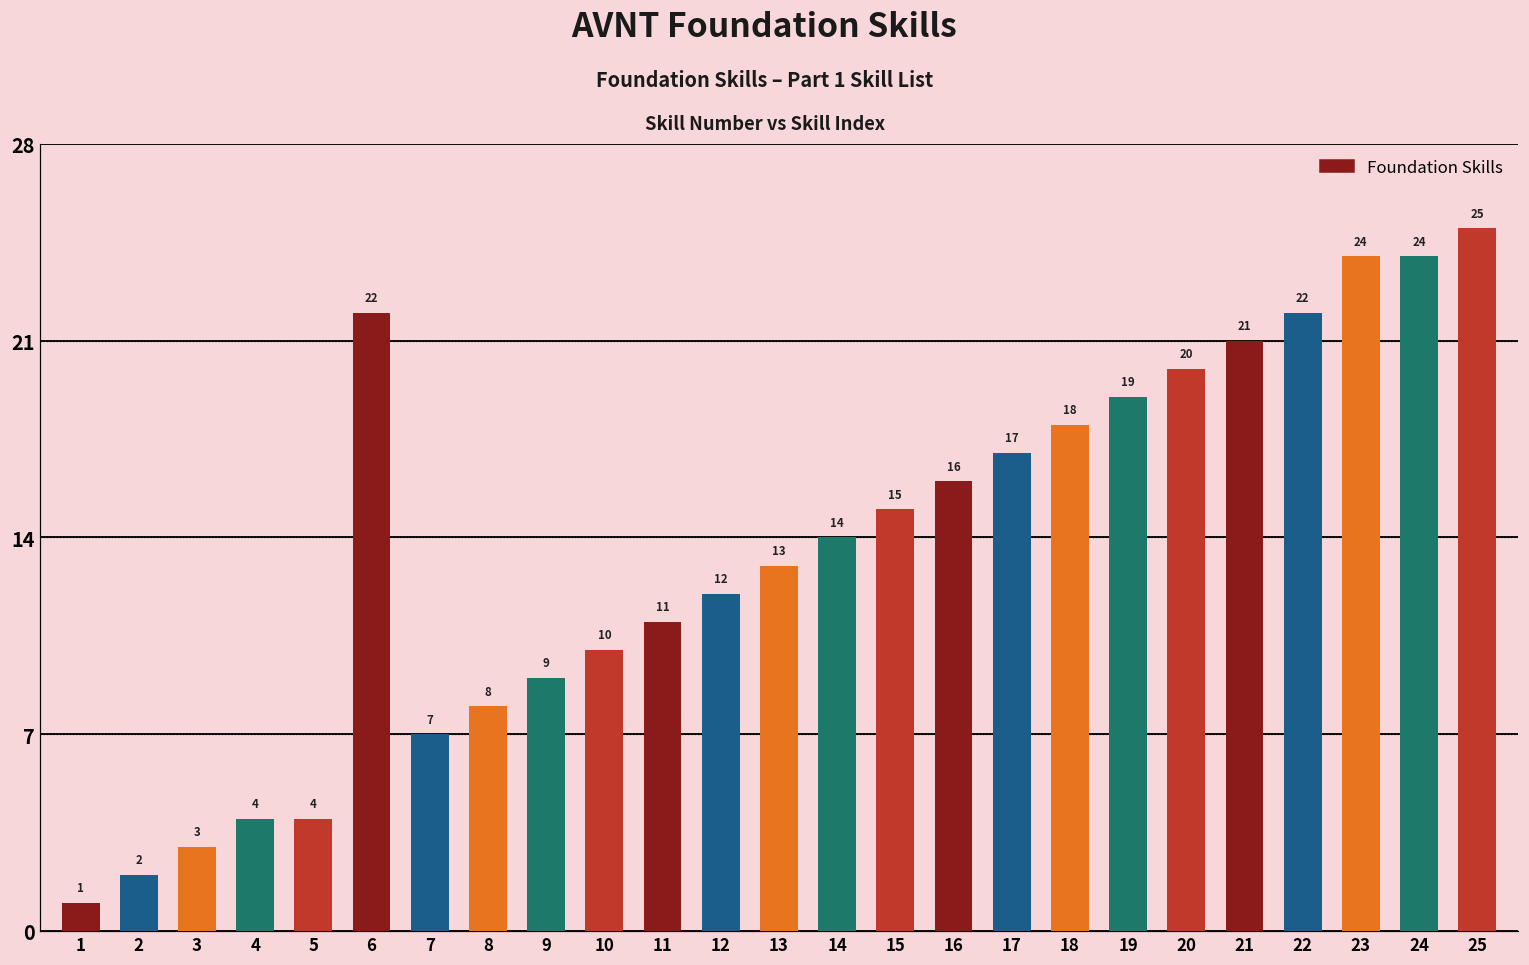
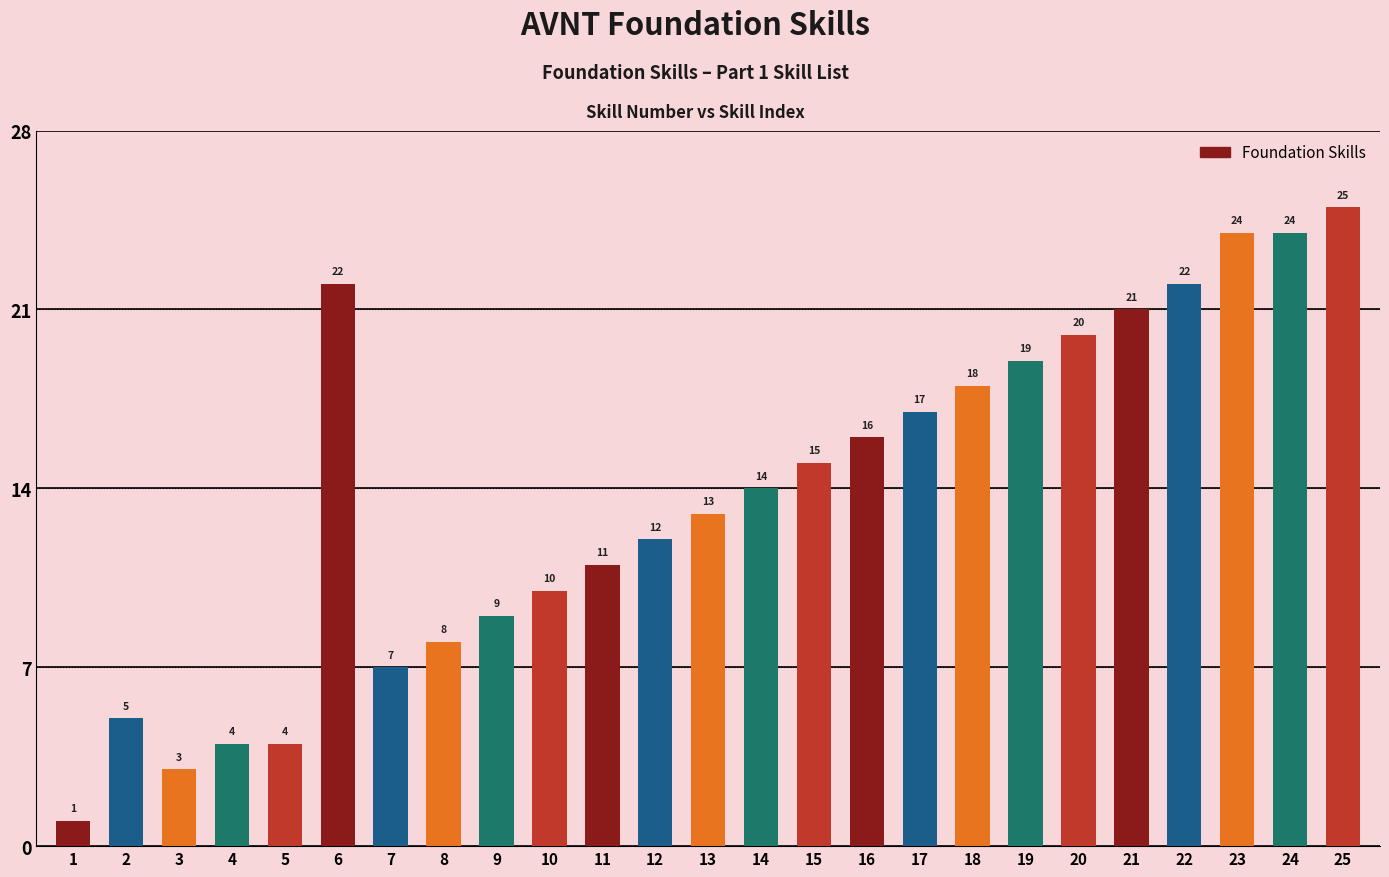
  {
    "1": 1,
-   "2": 2,
+   "2": 5,
    "3": 3,
    "4": 4,
    "5": 4,
    "6": 22,
    "7": 7,
    "8": 8,
    "9": 9,
    "10": 10,
    "11": 11,
    "12": 12,
    "13": 13,
    "14": 14,
    "15": 15,
    "16": 16,
    "17": 17,
    "18": 18,
    "19": 19,
    "20": 20,
    "21": 21,
    "22": 22,
    "23": 24,
    "24": 24,
    "25": 25
  }
